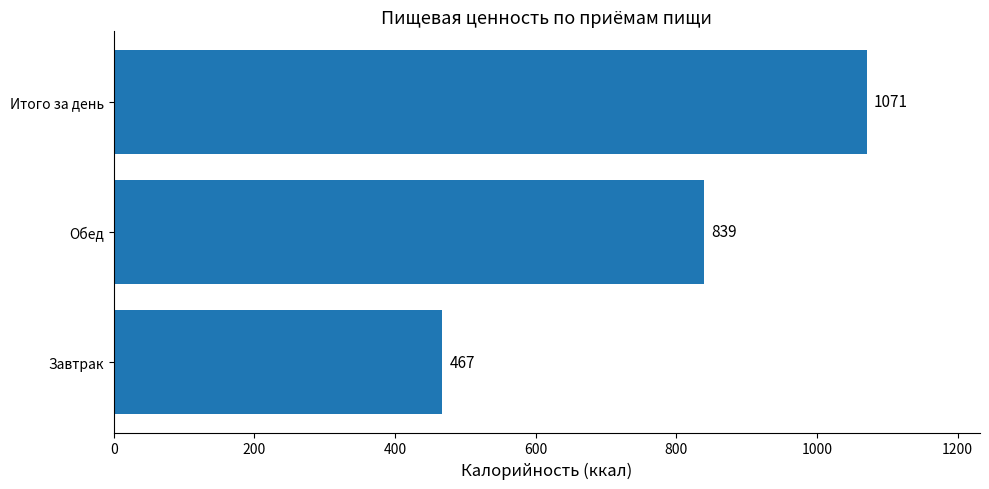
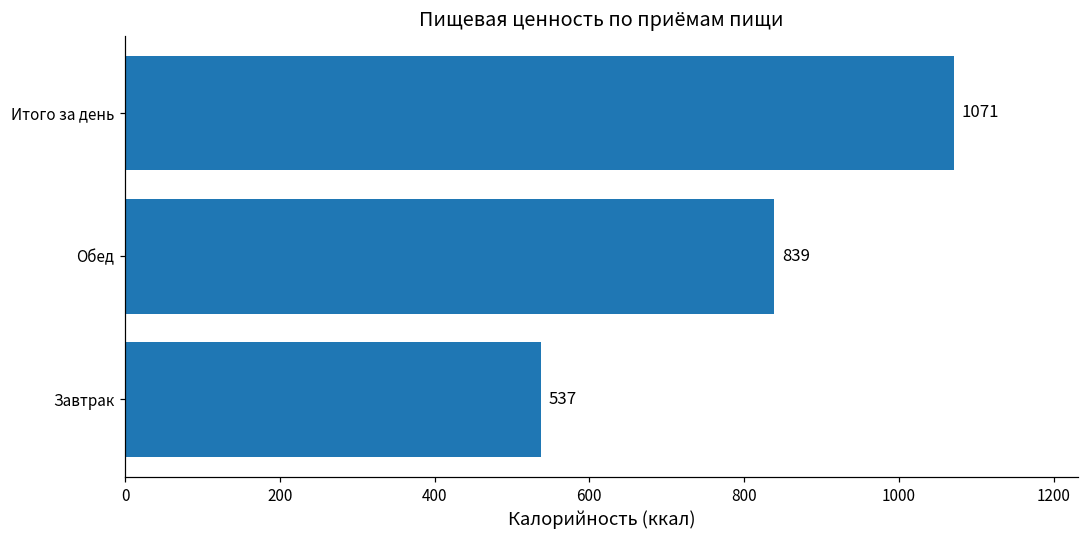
  {
    "Итого за день": 1071,
    "Обед": 839,
-   "Завтрак": 467
+   "Завтрак": 537
  }
